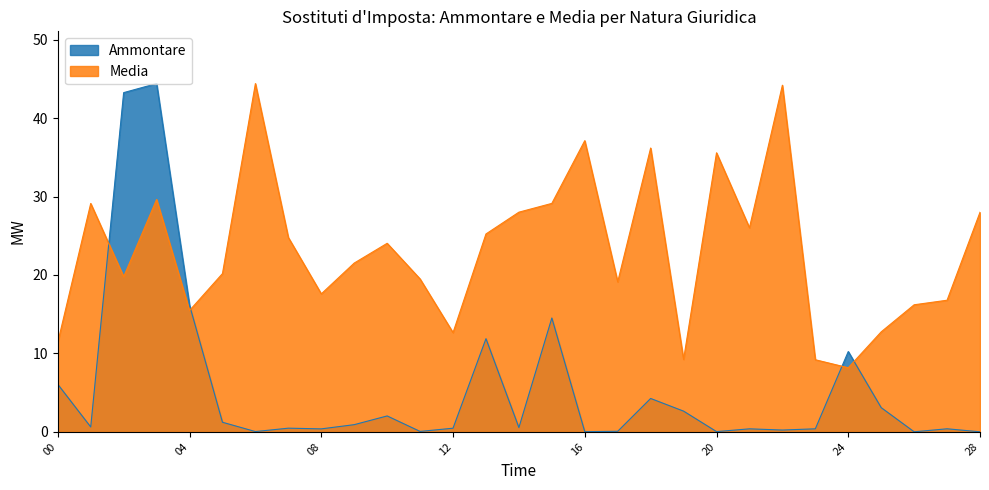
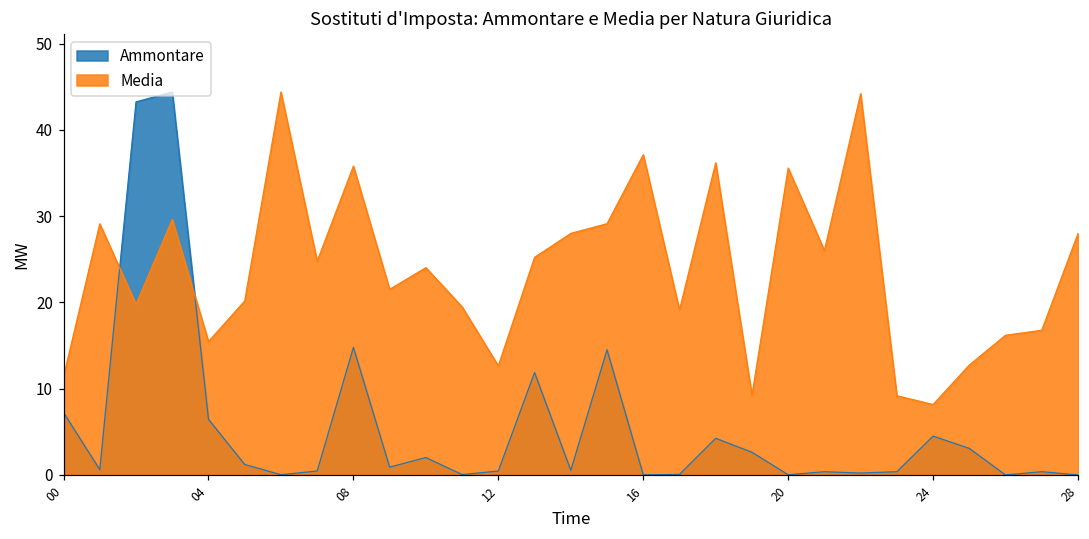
  {
    "Ammontare": {
-     "00": 6,
-     "04": 16,
-     "08": 0,
+     "00": 7,
+     "04": 6,
+     "08": 15,
      "12": 0,
      "16": 0,
      "20": 0,
-     "24": 10,
+     "24": 5,
      "28": 0
    },
    "Media": {
      "00": 11,
      "04": 15,
-     "08": 18,
+     "08": 36,
      "12": 13,
      "16": 37,
      "20": 36,
      "24": 8,
      "28": 28
    }
  }
